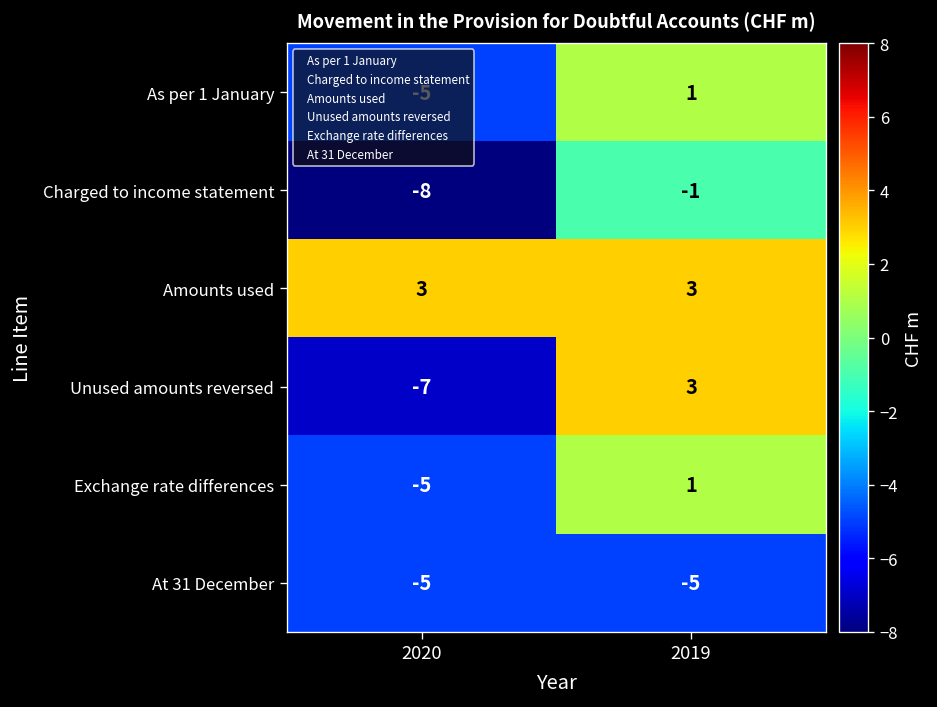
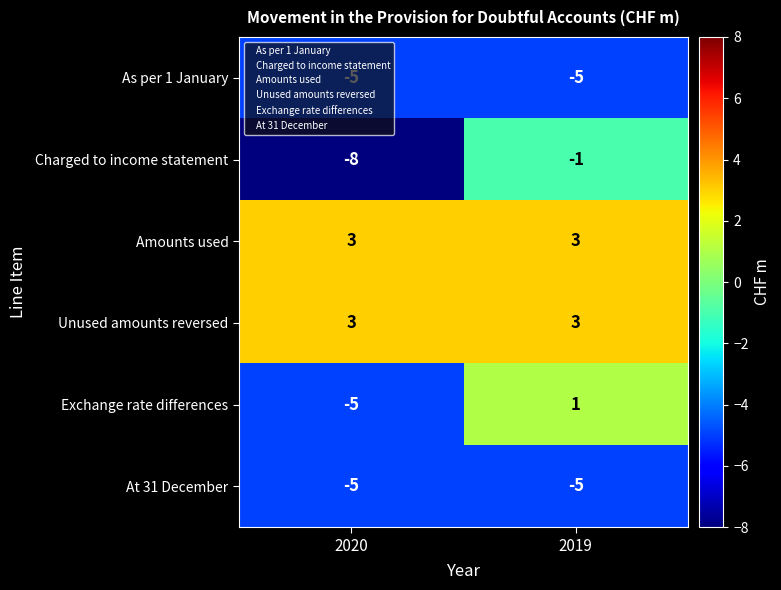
  {
    "As per 1 January": {
-     "2019": 1
+     "2019": -5
    },
    "Charged to income statement": {
      "2020": -8,
      "2019": -1
    },
    "Amounts used": {
      "2020": 3,
      "2019": 3
    },
    "Unused amounts reversed": {
-     "2020": -7,
+     "2020": 3,
      "2019": 3
    },
    "Exchange rate differences": {
      "2020": -5,
      "2019": 1
    },
    "At 31 December": {
      "2020": -5,
      "2019": -5
    }
  }
